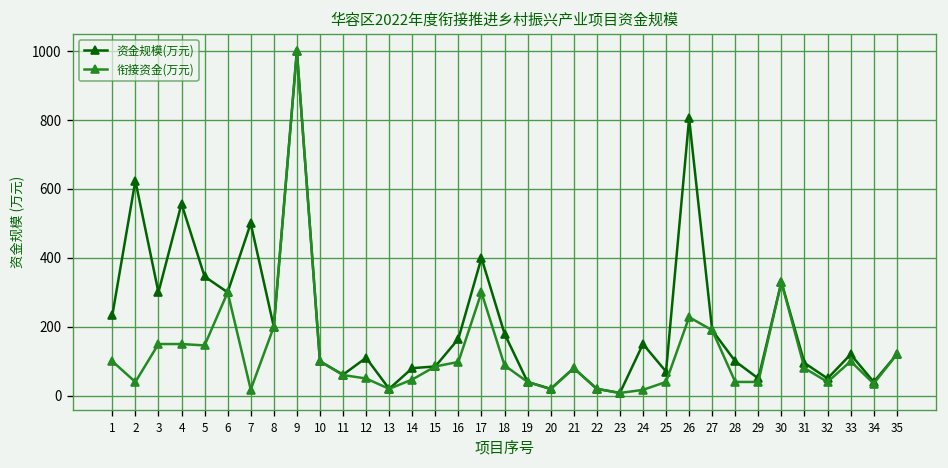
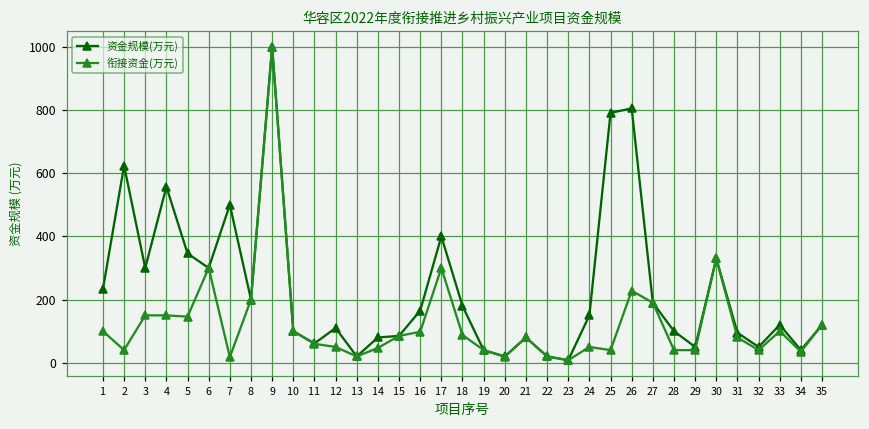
  {
    "资金规模(万元)": {
      "1": 230,
      "2": 620,
      "3": 300,
      "4": 560,
      "5": 350,
      "7": 500,
      "12": 110,
      "14": 80,
      "16": 170,
      "17": 400,
      "18": 180,
      "24": 150,
-     "25": 70,
+     "25": 790,
      "26": 810,
      "28": 100,
      "29": 50,
      "31": 100,
      "32": 50,
      "33": 120
    },
    "衔接资金(万元)": {
      "1": 100,
      "2": 40,
      "3": 150,
      "4": 150,
      "5": 150,
      "7": 20,
      "12": 50,
      "14": 50,
      "16": 100,
      "17": 300,
      "18": 90,
-     "24": 20,
+     "24": 50,
      "25": 40,
      "26": 230,
      "28": 40,
      "29": 40,
      "31": 80,
      "32": 40,
      "33": 100
    }
  }
